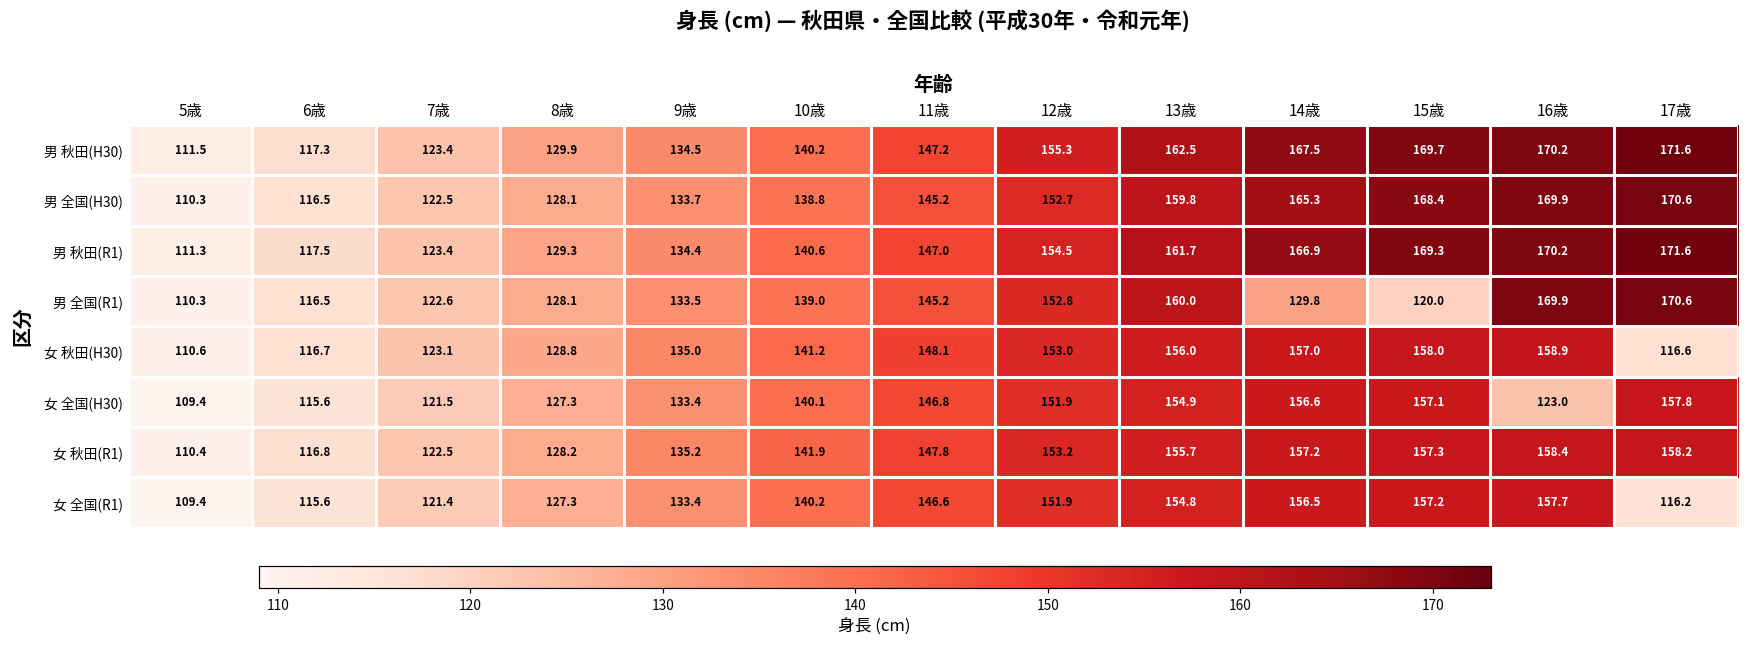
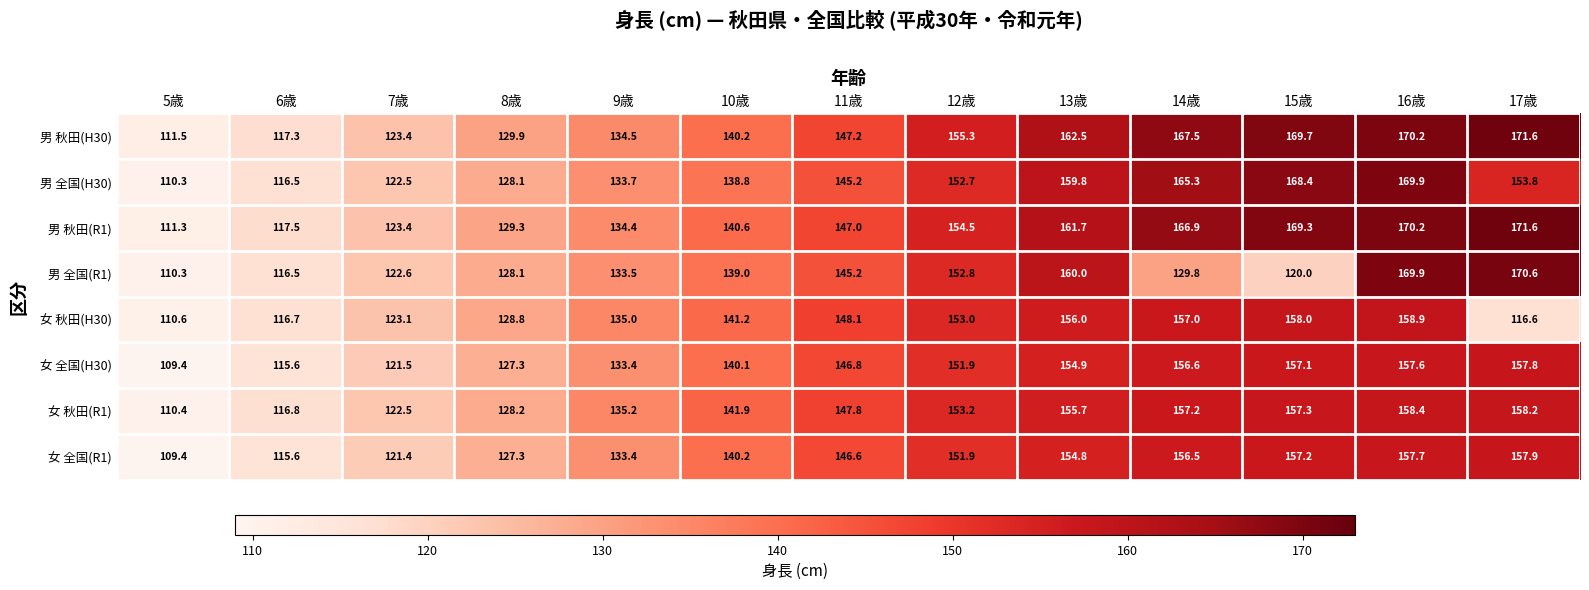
  {
    "男 秋田(H30)": {
      "5歳": 111.5,
      "6歳": 117.3,
      "7歳": 123.4,
      "8歳": 129.9,
      "9歳": 134.5,
      "10歳": 140.2,
      "11歳": 147.2,
      "12歳": 155.3,
      "13歳": 162.5,
      "14歳": 167.5,
      "15歳": 169.7,
      "16歳": 170.2,
      "17歳": 171.6
    },
    "男 全国(H30)": {
      "5歳": 110.3,
      "6歳": 116.5,
      "7歳": 122.5,
      "8歳": 128.1,
      "9歳": 133.7,
      "10歳": 138.8,
      "11歳": 145.2,
      "12歳": 152.7,
      "13歳": 159.8,
      "14歳": 165.3,
      "15歳": 168.4,
      "16歳": 169.9,
-     "17歳": 170.6
+     "17歳": 153.8
    },
    "男 秋田(R1)": {
      "5歳": 111.3,
      "6歳": 117.5,
      "7歳": 123.4,
      "8歳": 129.3,
      "9歳": 134.4,
      "10歳": 140.6,
      "11歳": 147.0,
      "12歳": 154.5,
      "13歳": 161.7,
      "14歳": 166.9,
      "15歳": 169.3,
      "16歳": 170.2,
      "17歳": 171.6
    },
    "男 全国(R1)": {
      "5歳": 110.3,
      "6歳": 116.5,
      "7歳": 122.6,
      "8歳": 128.1,
      "9歳": 133.5,
      "10歳": 139.0,
      "11歳": 145.2,
      "12歳": 152.8,
      "13歳": 160.0,
      "14歳": 129.8,
      "15歳": 120.0,
      "16歳": 169.9,
      "17歳": 170.6
    },
    "女 秋田(H30)": {
      "5歳": 110.6,
      "6歳": 116.7,
      "7歳": 123.1,
      "8歳": 128.8,
      "9歳": 135.0,
      "10歳": 141.2,
      "11歳": 148.1,
      "12歳": 153.0,
      "13歳": 156.0,
      "14歳": 157.0,
      "15歳": 158.0,
      "16歳": 158.9,
      "17歳": 116.6
    },
    "女 全国(H30)": {
      "5歳": 109.4,
      "6歳": 115.6,
      "7歳": 121.5,
      "8歳": 127.3,
      "9歳": 133.4,
      "10歳": 140.1,
      "11歳": 146.8,
      "12歳": 151.9,
      "13歳": 154.9,
      "14歳": 156.6,
      "15歳": 157.1,
-     "16歳": 123.0,
+     "16歳": 157.6,
      "17歳": 157.8
    },
    "女 秋田(R1)": {
      "5歳": 110.4,
      "6歳": 116.8,
      "7歳": 122.5,
      "8歳": 128.2,
      "9歳": 135.2,
      "10歳": 141.9,
      "11歳": 147.8,
      "12歳": 153.2,
      "13歳": 155.7,
      "14歳": 157.2,
      "15歳": 157.3,
      "16歳": 158.4,
      "17歳": 158.2
    },
    "女 全国(R1)": {
      "5歳": 109.4,
      "6歳": 115.6,
      "7歳": 121.4,
      "8歳": 127.3,
      "9歳": 133.4,
      "10歳": 140.2,
      "11歳": 146.6,
      "12歳": 151.9,
      "13歳": 154.8,
      "14歳": 156.5,
      "15歳": 157.2,
      "16歳": 157.7,
-     "17歳": 116.2
+     "17歳": 157.9
    }
  }
